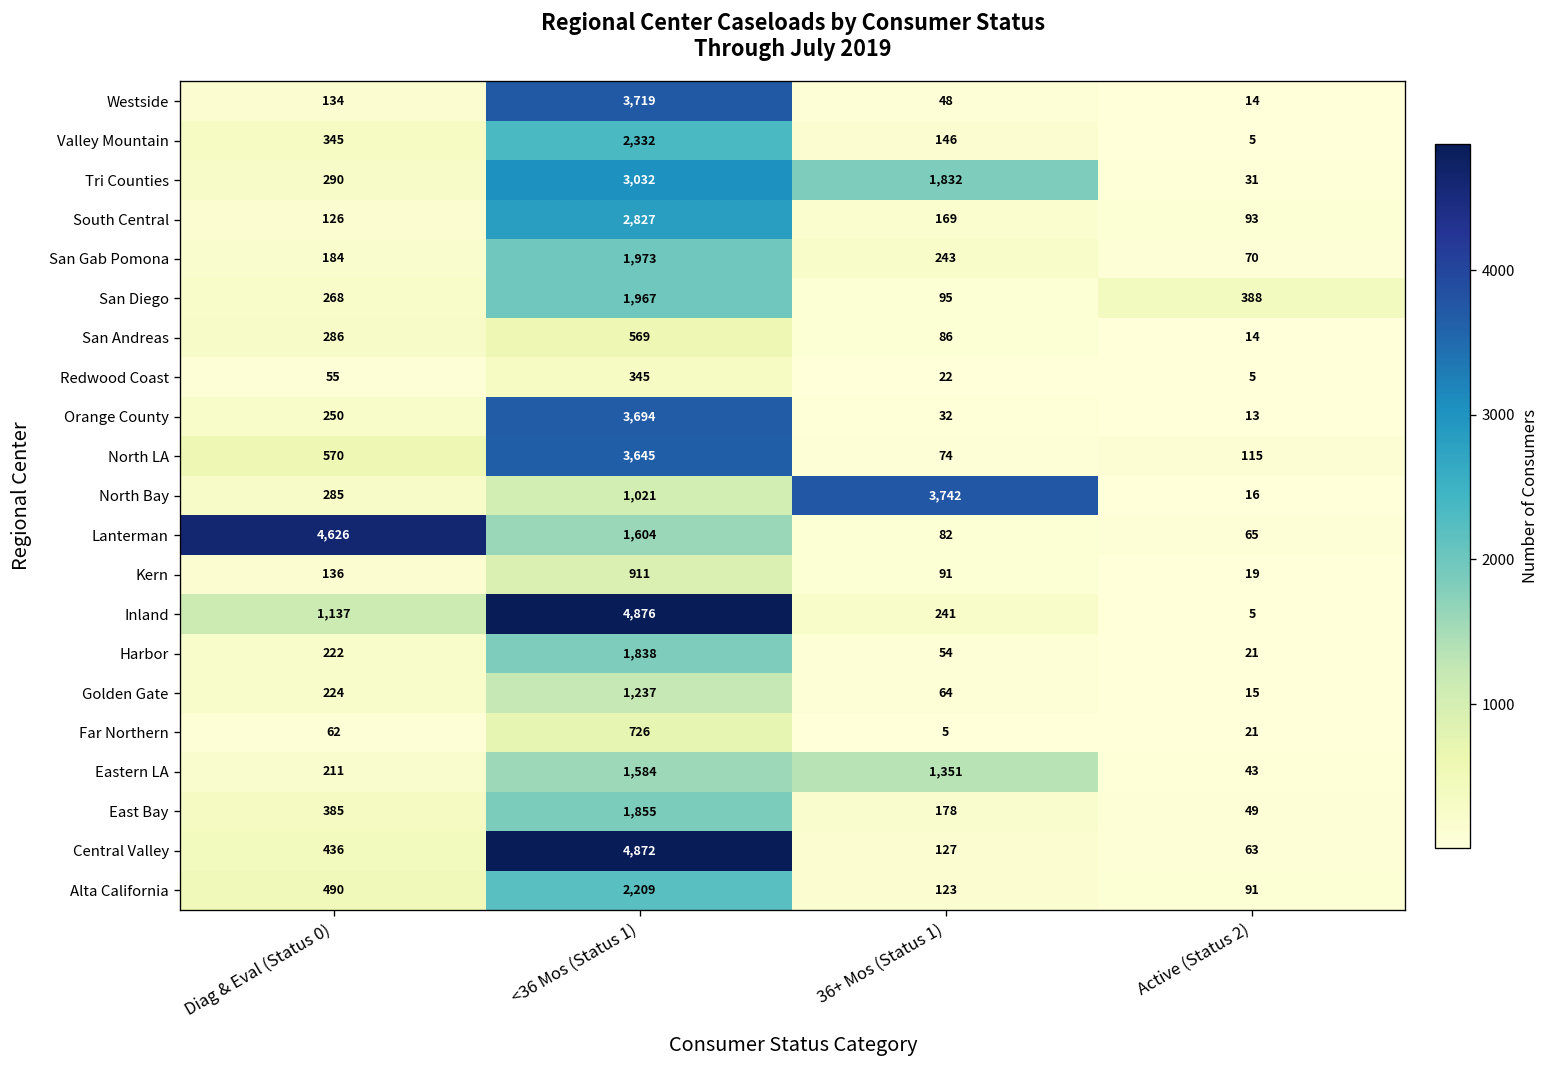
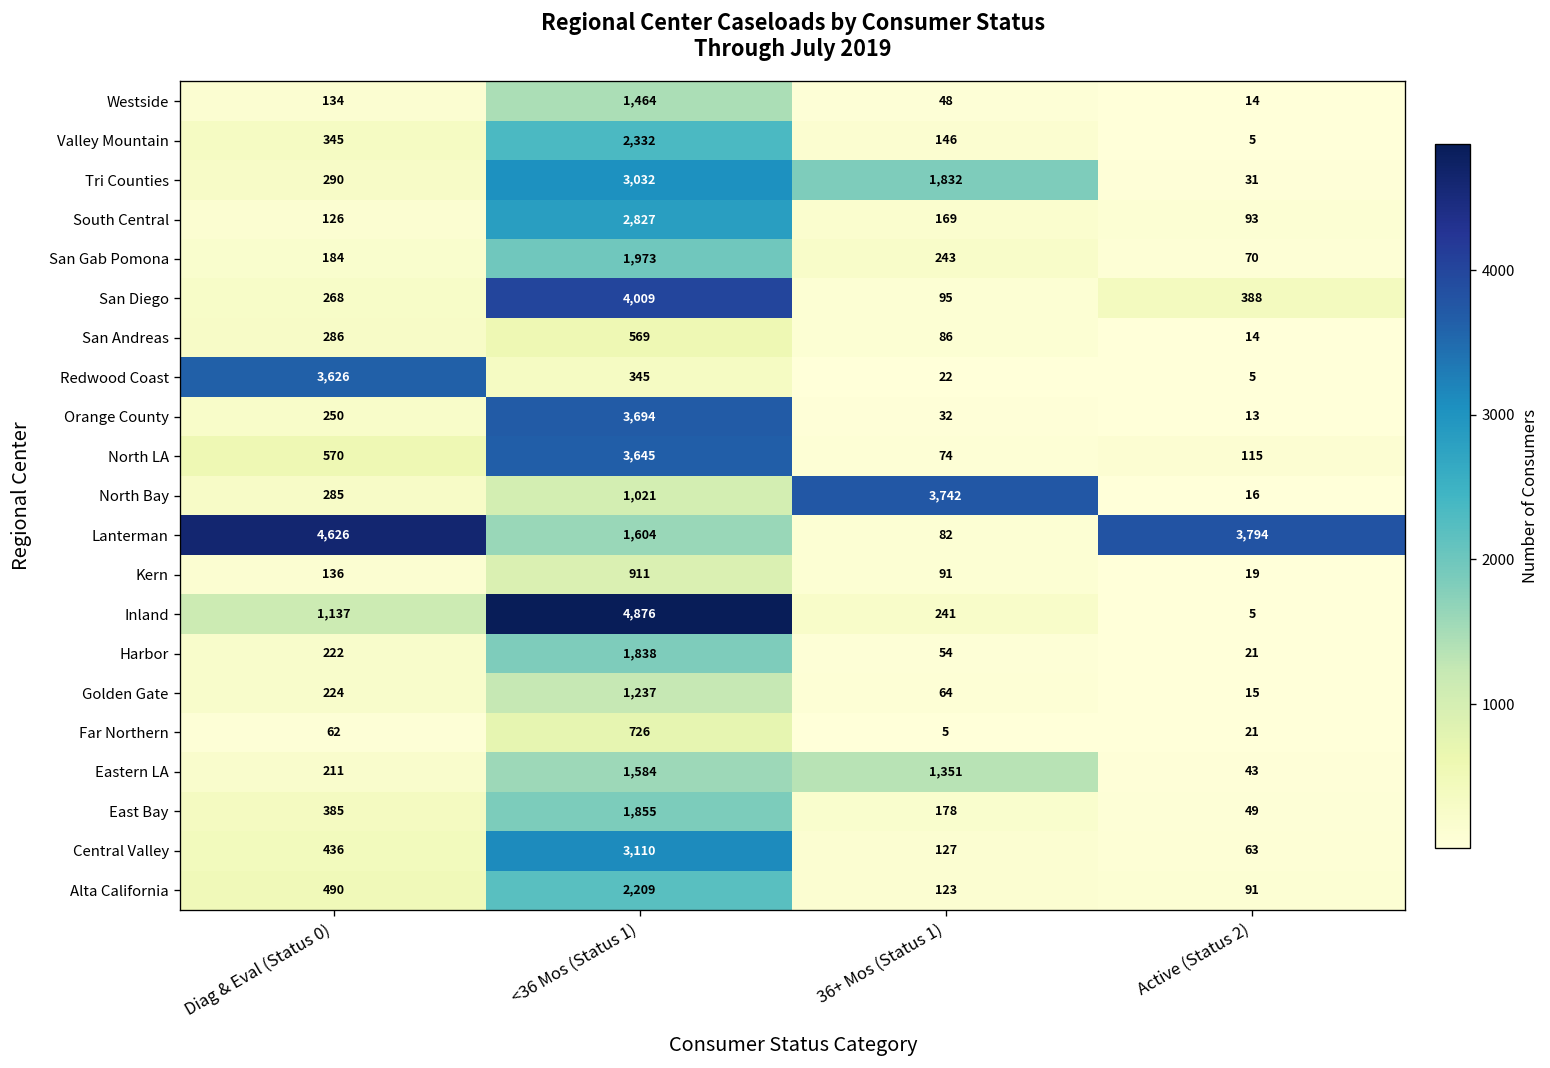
  {
    "Westside": {
      "Diag & Eval (Status 0)": "134",
-     "<36 Mos (Status 1)": "3,719",
+     "<36 Mos (Status 1)": "1,464",
      "36+ Mos (Status 1)": "48",
      "Active (Status 2)": "14"
    },
    "Valley Mountain": {
      "Diag & Eval (Status 0)": "345",
      "<36 Mos (Status 1)": "2,332",
      "36+ Mos (Status 1)": "146",
      "Active (Status 2)": "5"
    },
    "Tri Counties": {
      "Diag & Eval (Status 0)": "290",
      "<36 Mos (Status 1)": "3,032",
      "36+ Mos (Status 1)": "1,832",
      "Active (Status 2)": "31"
    },
    "South Central": {
      "Diag & Eval (Status 0)": "126",
      "<36 Mos (Status 1)": "2,827",
      "36+ Mos (Status 1)": "169",
      "Active (Status 2)": "93"
    },
    "San Gab Pomona": {
      "Diag & Eval (Status 0)": "184",
      "<36 Mos (Status 1)": "1,973",
      "36+ Mos (Status 1)": "243",
      "Active (Status 2)": "70"
    },
    "San Diego": {
      "Diag & Eval (Status 0)": "268",
-     "<36 Mos (Status 1)": "1,967",
+     "<36 Mos (Status 1)": "4,009",
      "36+ Mos (Status 1)": "95",
      "Active (Status 2)": "388"
    },
    "San Andreas": {
      "Diag & Eval (Status 0)": "286",
      "<36 Mos (Status 1)": "569",
      "36+ Mos (Status 1)": "86",
      "Active (Status 2)": "14"
    },
    "Redwood Coast": {
-     "Diag & Eval (Status 0)": "55",
+     "Diag & Eval (Status 0)": "3,626",
      "<36 Mos (Status 1)": "345",
      "36+ Mos (Status 1)": "22",
      "Active (Status 2)": "5"
    },
    "Orange County": {
      "Diag & Eval (Status 0)": "250",
      "<36 Mos (Status 1)": "3,694",
      "36+ Mos (Status 1)": "32",
      "Active (Status 2)": "13"
    },
    "North LA": {
      "Diag & Eval (Status 0)": "570",
      "<36 Mos (Status 1)": "3,645",
      "36+ Mos (Status 1)": "74",
      "Active (Status 2)": "115"
    },
    "North Bay": {
      "Diag & Eval (Status 0)": "285",
      "<36 Mos (Status 1)": "1,021",
      "36+ Mos (Status 1)": "3,742",
      "Active (Status 2)": "16"
    },
    "Lanterman": {
      "Diag & Eval (Status 0)": "4,626",
      "<36 Mos (Status 1)": "1,604",
      "36+ Mos (Status 1)": "82",
-     "Active (Status 2)": "65"
+     "Active (Status 2)": "3,794"
    },
    "Kern": {
      "Diag & Eval (Status 0)": "136",
      "<36 Mos (Status 1)": "911",
      "36+ Mos (Status 1)": "91",
      "Active (Status 2)": "19"
    },
    "Inland": {
      "Diag & Eval (Status 0)": "1,137",
      "<36 Mos (Status 1)": "4,876",
      "36+ Mos (Status 1)": "241",
      "Active (Status 2)": "5"
    },
    "Harbor": {
      "Diag & Eval (Status 0)": "222",
      "<36 Mos (Status 1)": "1,838",
      "36+ Mos (Status 1)": "54",
      "Active (Status 2)": "21"
    },
    "Golden Gate": {
      "Diag & Eval (Status 0)": "224",
      "<36 Mos (Status 1)": "1,237",
      "36+ Mos (Status 1)": "64",
      "Active (Status 2)": "15"
    },
    "Far Northern": {
      "Diag & Eval (Status 0)": "62",
      "<36 Mos (Status 1)": "726",
      "36+ Mos (Status 1)": "5",
      "Active (Status 2)": "21"
    },
    "Eastern LA": {
      "Diag & Eval (Status 0)": "211",
      "<36 Mos (Status 1)": "1,584",
      "36+ Mos (Status 1)": "1,351",
      "Active (Status 2)": "43"
    },
    "East Bay": {
      "Diag & Eval (Status 0)": "385",
      "<36 Mos (Status 1)": "1,855",
      "36+ Mos (Status 1)": "178",
      "Active (Status 2)": "49"
    },
    "Central Valley": {
      "Diag & Eval (Status 0)": "436",
-     "<36 Mos (Status 1)": "4,872",
+     "<36 Mos (Status 1)": "3,110",
      "36+ Mos (Status 1)": "127",
      "Active (Status 2)": "63"
    },
    "Alta California": {
      "Diag & Eval (Status 0)": "490",
      "<36 Mos (Status 1)": "2,209",
      "36+ Mos (Status 1)": "123",
      "Active (Status 2)": "91"
    }
  }
